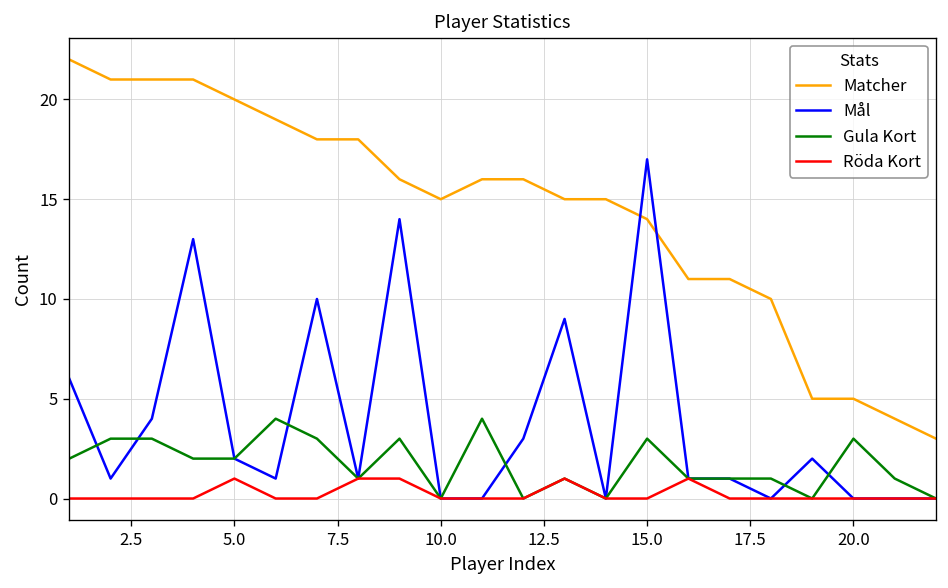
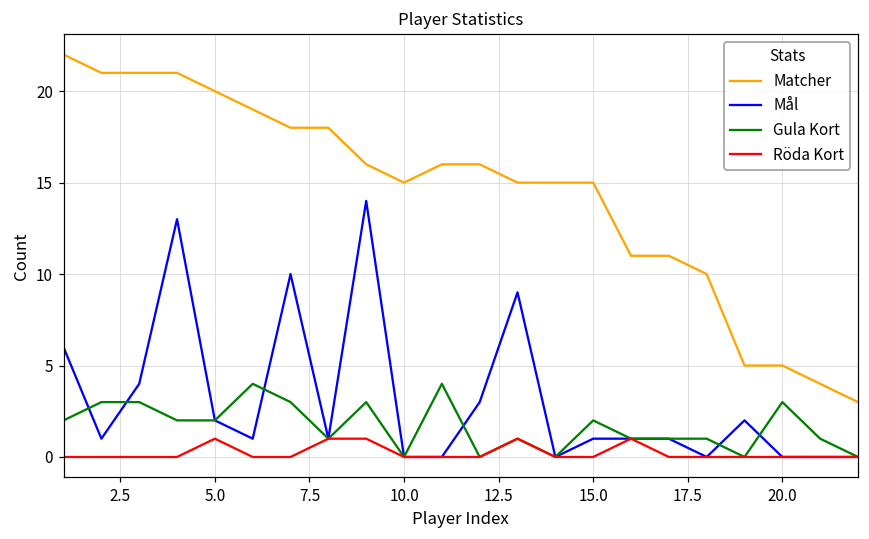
  {
    "Matcher": {
      "5.0": 20,
      "10.0": 15,
-     "15.0": 14,
+     "15.0": 15,
      "20.0": 5
    },
    "Mål": {
-     "15.0": 17
+     "15.0": 1
    },
    "Gula Kort": {
-     "15.0": 3,
+     "15.0": 2,
      "20.0": 3
    },
    "Röda Kort": {
      "5.0": 1,
      "15.0": 0
    }
  }
